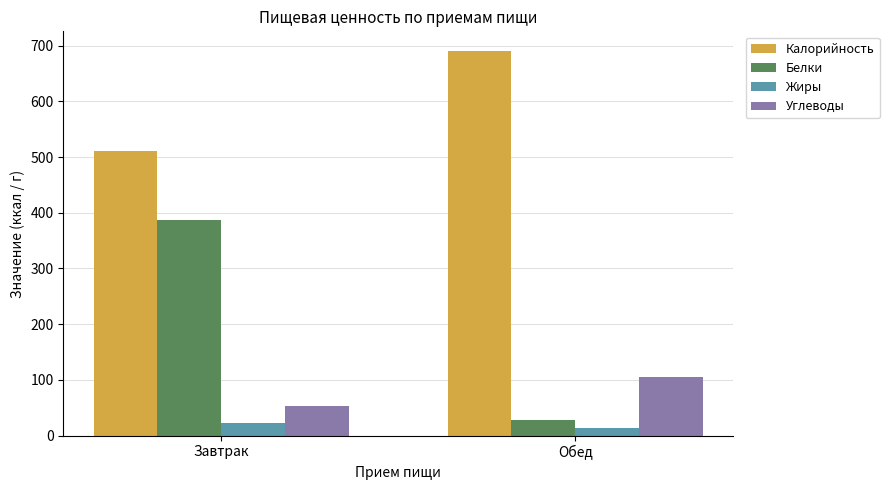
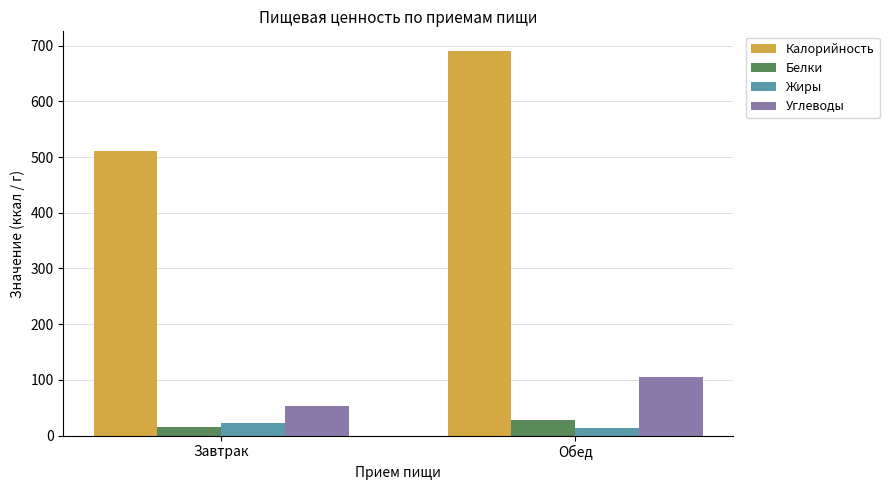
  {
    "Калорийность": {
      "Завтрак": 510,
      "Обед": 690
    },
    "Белки": {
-     "Завтрак": 390,
+     "Завтрак": 10,
      "Обед": 30
    }
  }
